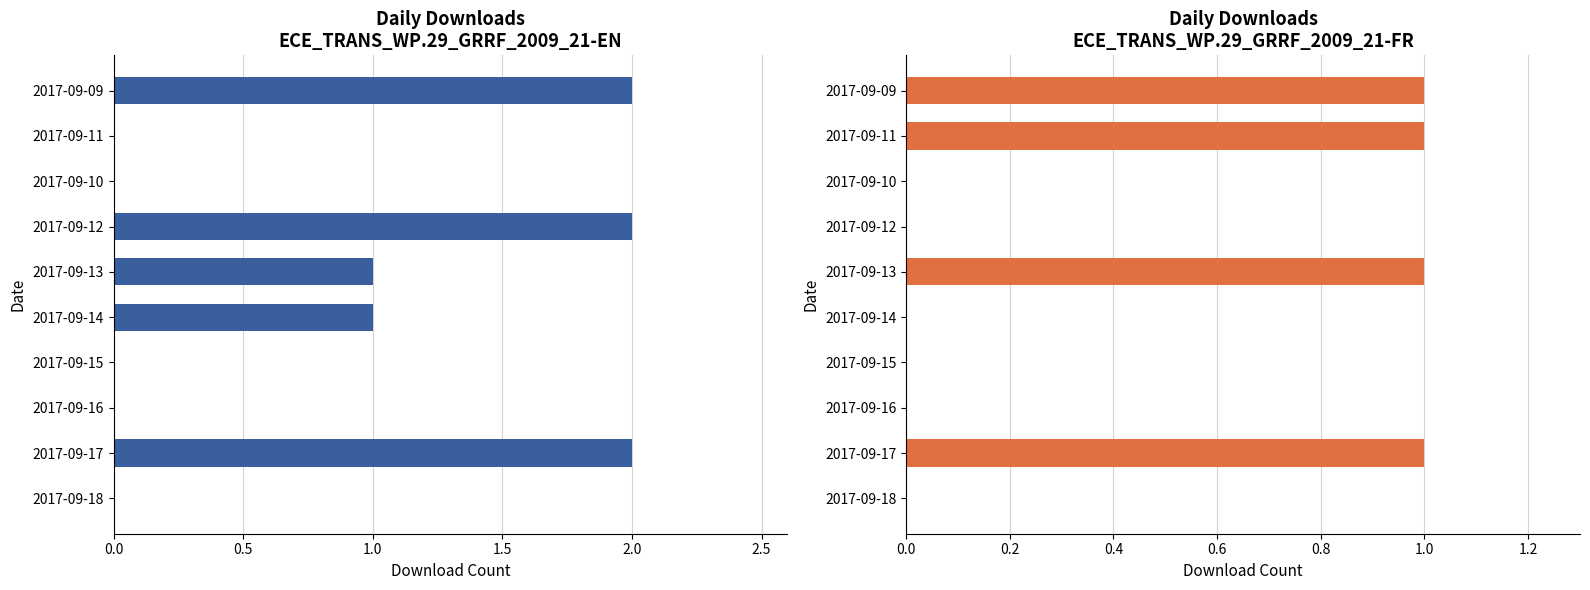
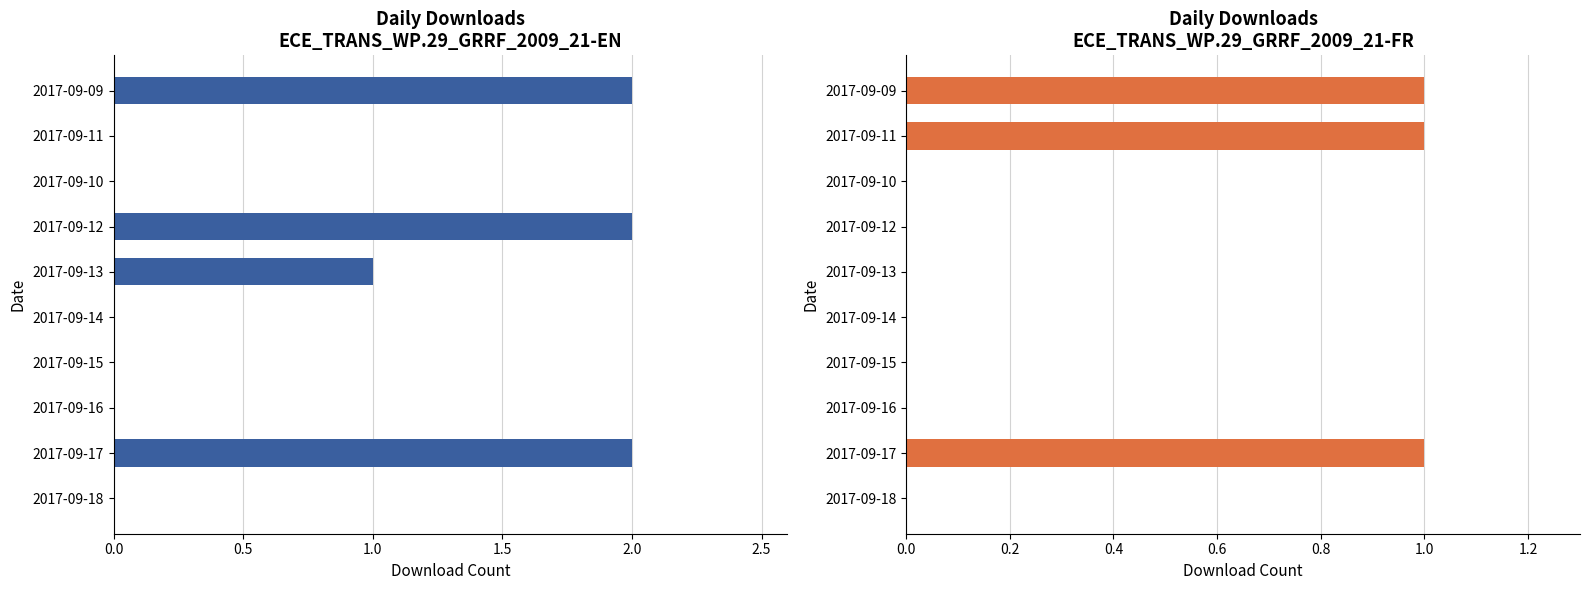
  {
    "Daily Downloads ECE_TRANS_WP.29_GRRF_2009_21-EN": {
      "2017-09-09": 2,
      "2017-09-11": 0,
      "2017-09-10": 0,
      "2017-09-12": 2,
      "2017-09-13": 1,
-     "2017-09-14": 1,
+     "2017-09-14": 0,
      "2017-09-15": 0,
      "2017-09-16": 0,
      "2017-09-17": 2,
      "2017-09-18": 0
    },
    "Daily Downloads ECE_TRANS_WP.29_GRRF_2009_21-FR": {
      "2017-09-09": 1,
      "2017-09-11": 1,
      "2017-09-10": 0,
      "2017-09-12": 0,
-     "2017-09-13": 1,
+     "2017-09-13": 0,
      "2017-09-14": 0,
      "2017-09-15": 0,
      "2017-09-16": 0,
      "2017-09-17": 1,
      "2017-09-18": 0
    }
  }
